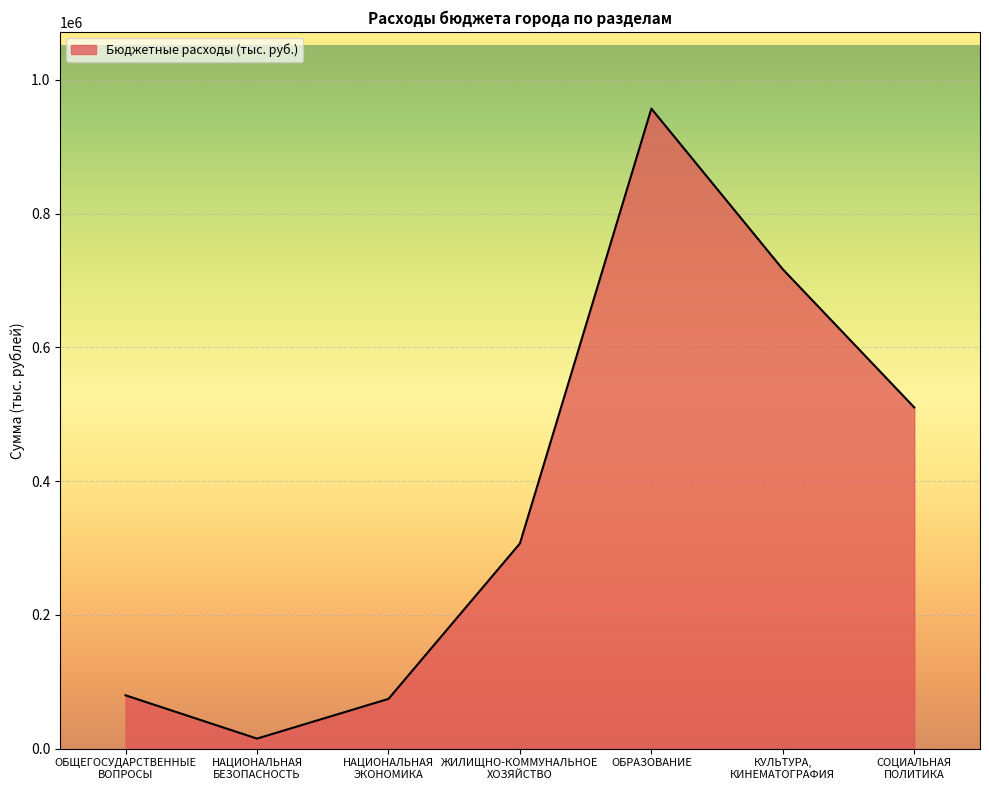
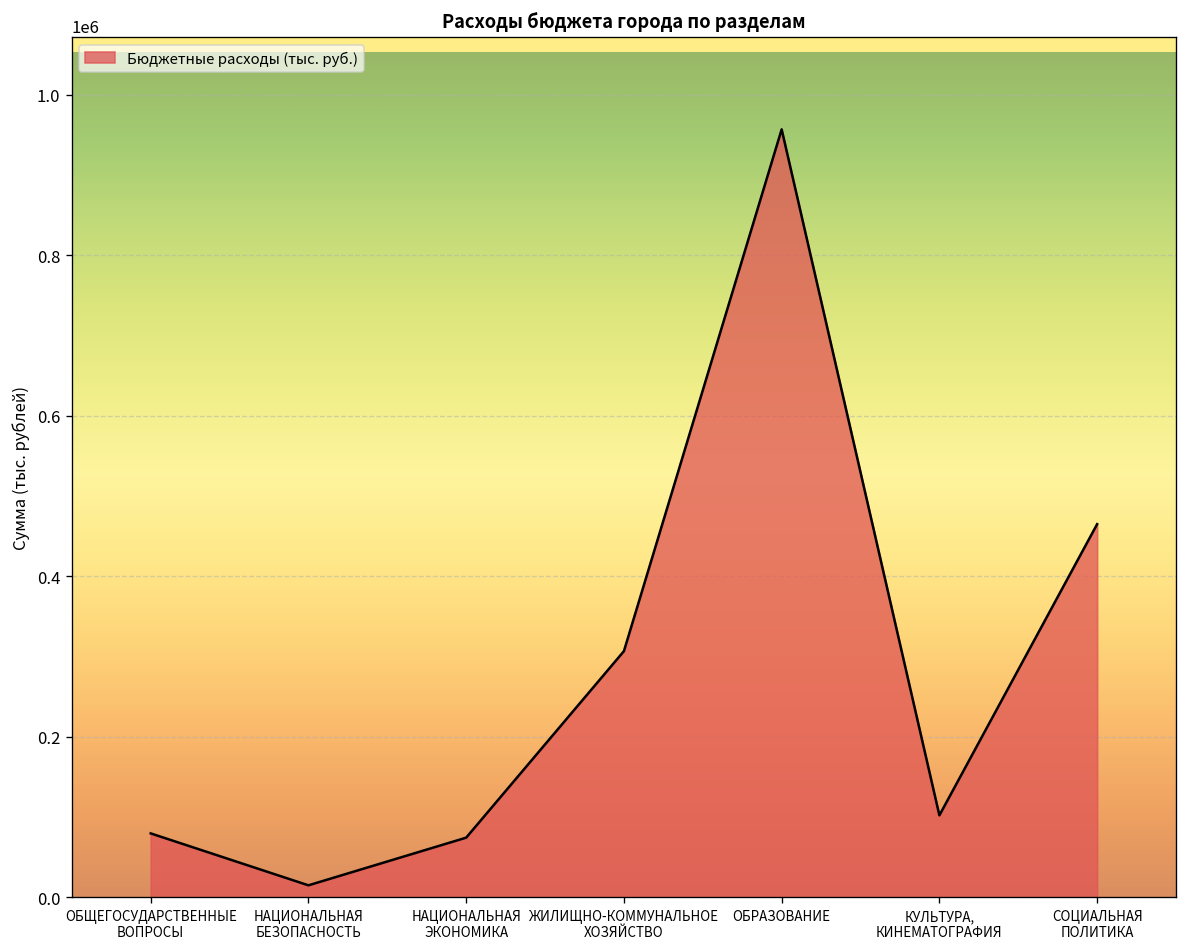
  {
    "ОБЩЕГОСУДАРСТВЕННЫЕ ВОПРОСЫ": 80000,
    "НАЦИОНАЛЬНАЯ БЕЗОПАСНОСТЬ": 20000,
    "НАЦИОНАЛЬНАЯ ЭКОНОМИКА": 70000,
    "ЖИЛИЩНО-КОММУНАЛЬНОЕ ХОЗЯЙСТВО": 310000,
    "ОБРАЗОВАНИЕ": 960000,
-   "КУЛЬТУРА, КИНЕМАТОГРАФИЯ": 720000,
-   "СОЦИАЛЬНАЯ ПОЛИТИКА": 510000
+   "КУЛЬТУРА, КИНЕМАТОГРАФИЯ": 100000,
+   "СОЦИАЛЬНАЯ ПОЛИТИКА": 470000
  }
